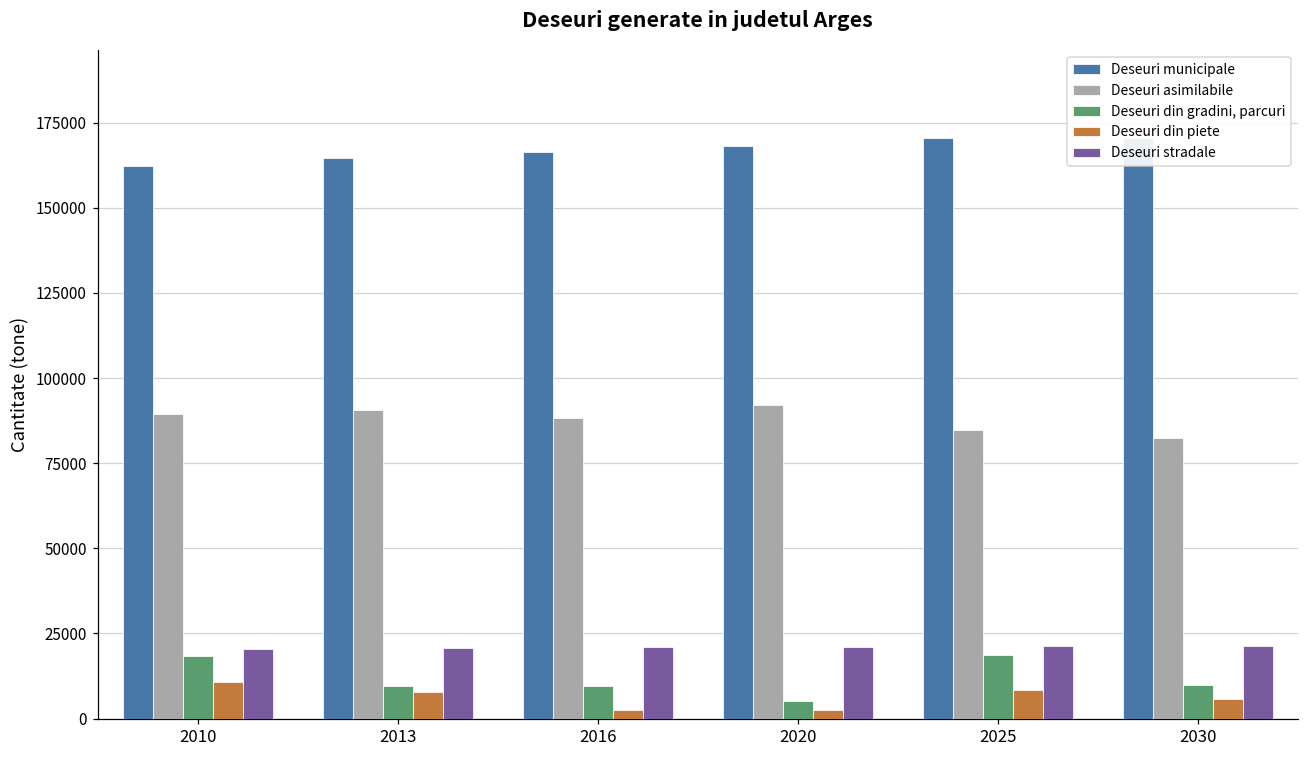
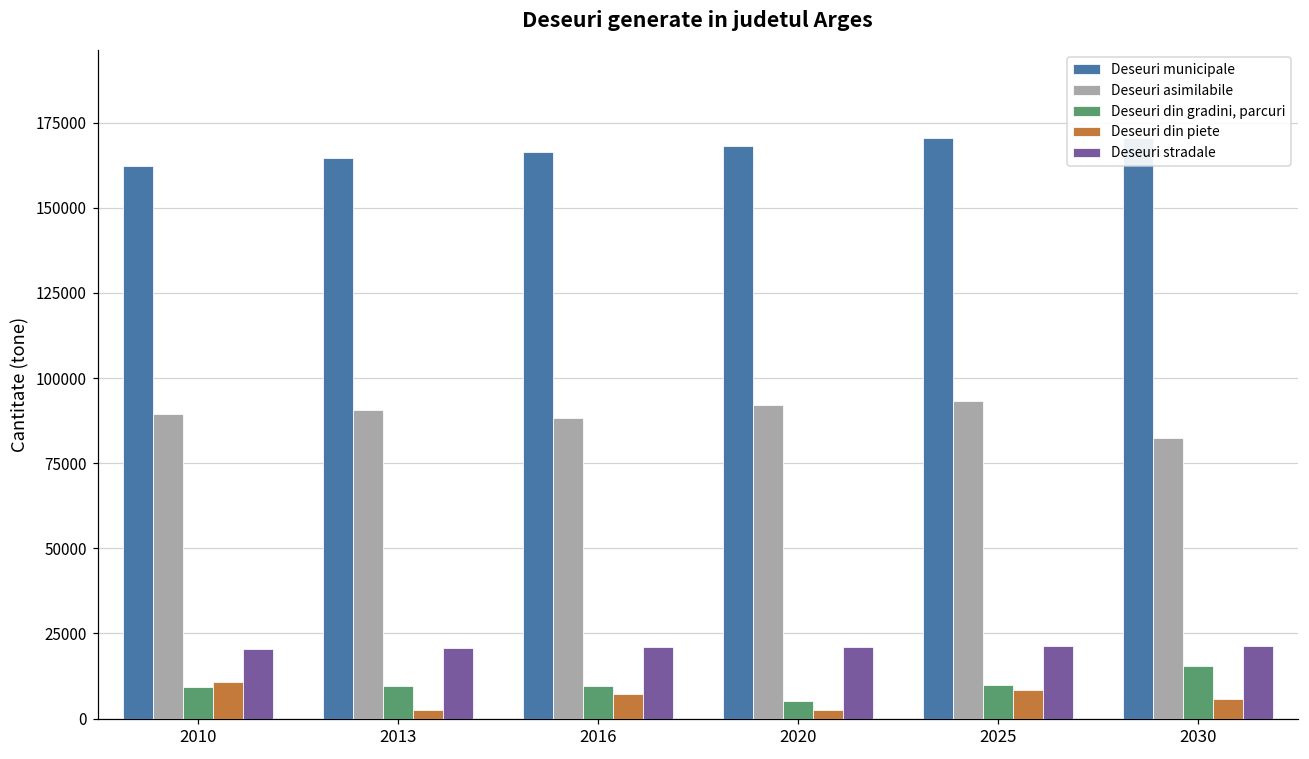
  {
    "Deseuri asimilabile": {
      "2010": 89000,
      "2013": 91000,
      "2016": 88000,
      "2020": 92000,
-     "2025": 85000,
+     "2025": 93000,
      "2030": 82000
    },
    "Deseuri din gradini, parcuri": {
-     "2010": 18000,
+     "2010": 9000,
      "2013": 10000,
      "2016": 10000,
      "2020": 5000,
-     "2025": 19000,
-     "2030": 10000
+     "2025": 10000,
+     "2030": 15000
    },
    "Deseuri din piete": {
      "2010": 11000,
-     "2013": 8000,
-     "2016": 3000,
+     "2013": 3000,
+     "2016": 7000,
      "2020": 3000,
      "2025": 8000,
      "2030": 6000
    }
  }
